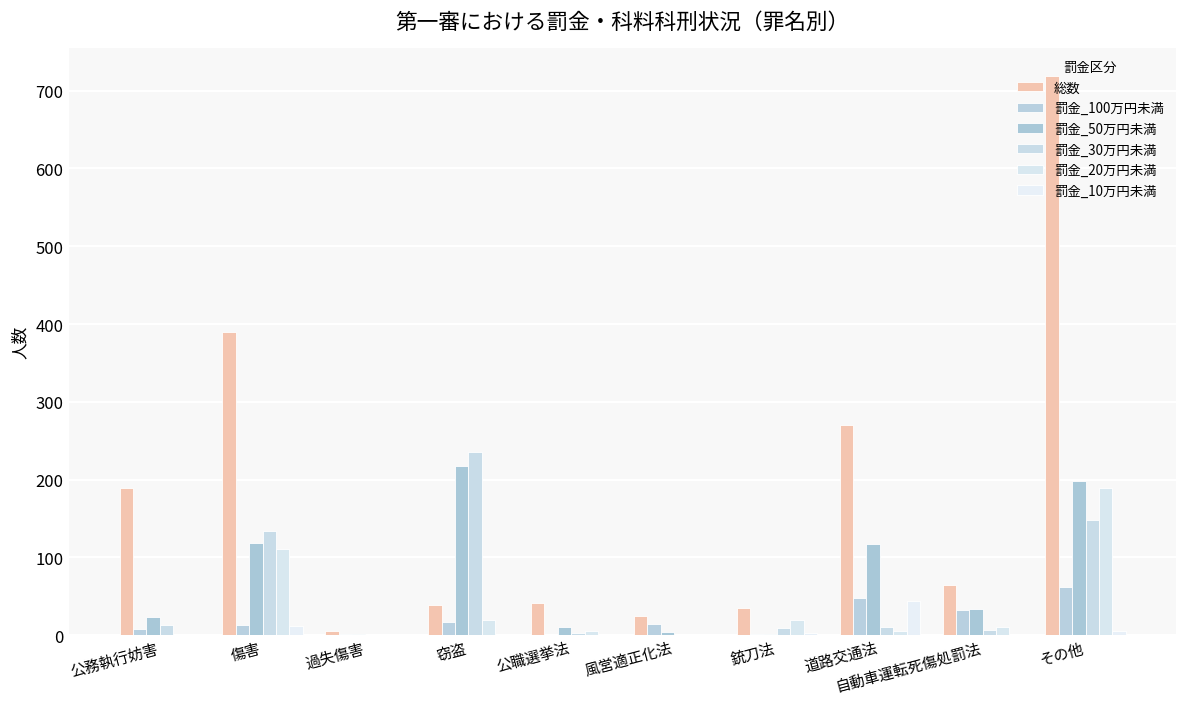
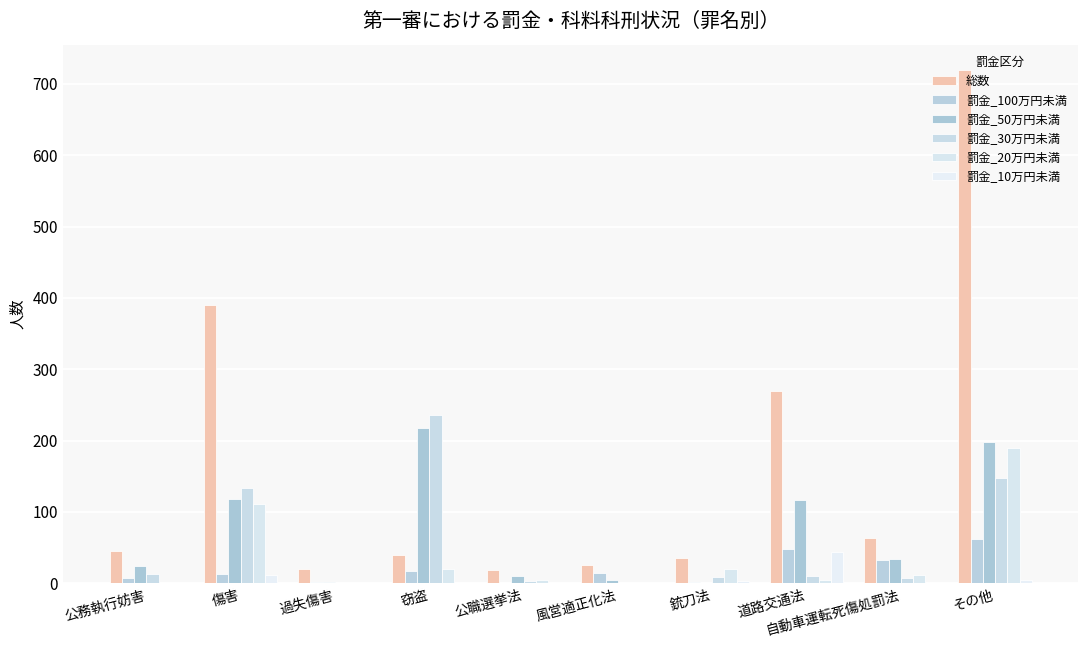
  {
    "総数": {
-     "公務執行妨害": 190,
+     "公務執行妨害": 50,
      "傷害": 390,
-     "過失傷害": 10,
+     "過失傷害": 20,
      "窃盗": 40,
-     "公職選挙法": 40,
+     "公職選挙法": 20,
      "風営適正化法": 30,
      "銃刀法": 40,
      "道路交通法": 270,
      "自動車運転死傷処罰法": 60,
      "その他": 720
    }
  }
